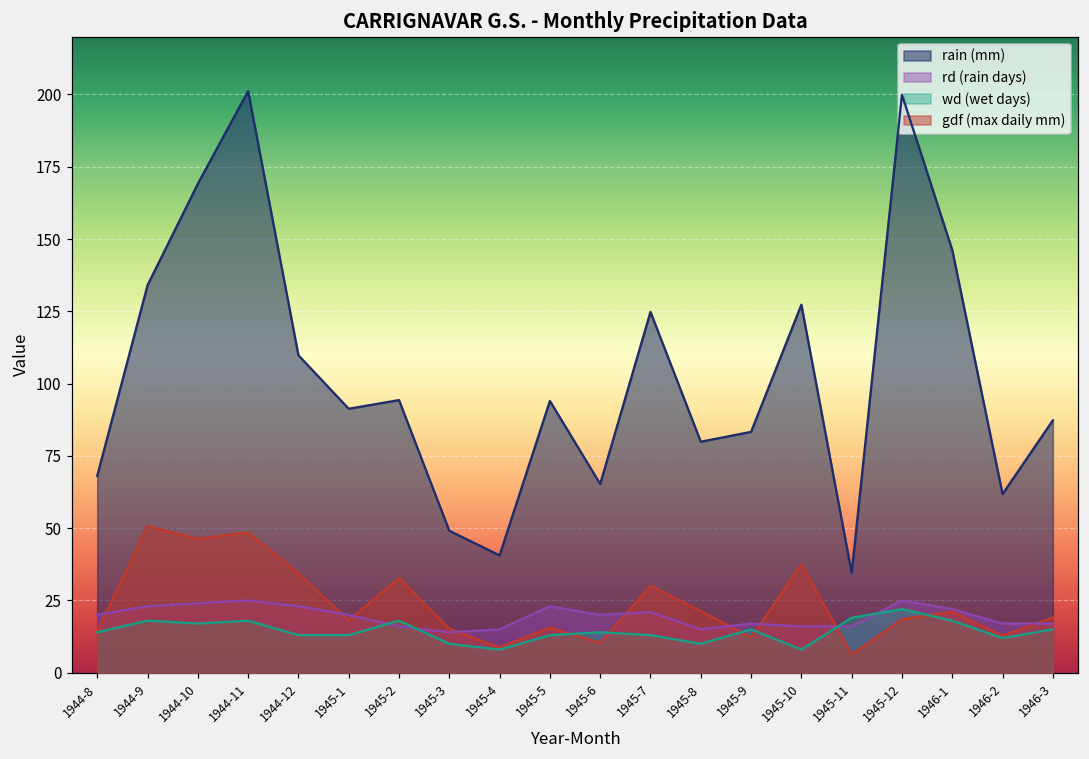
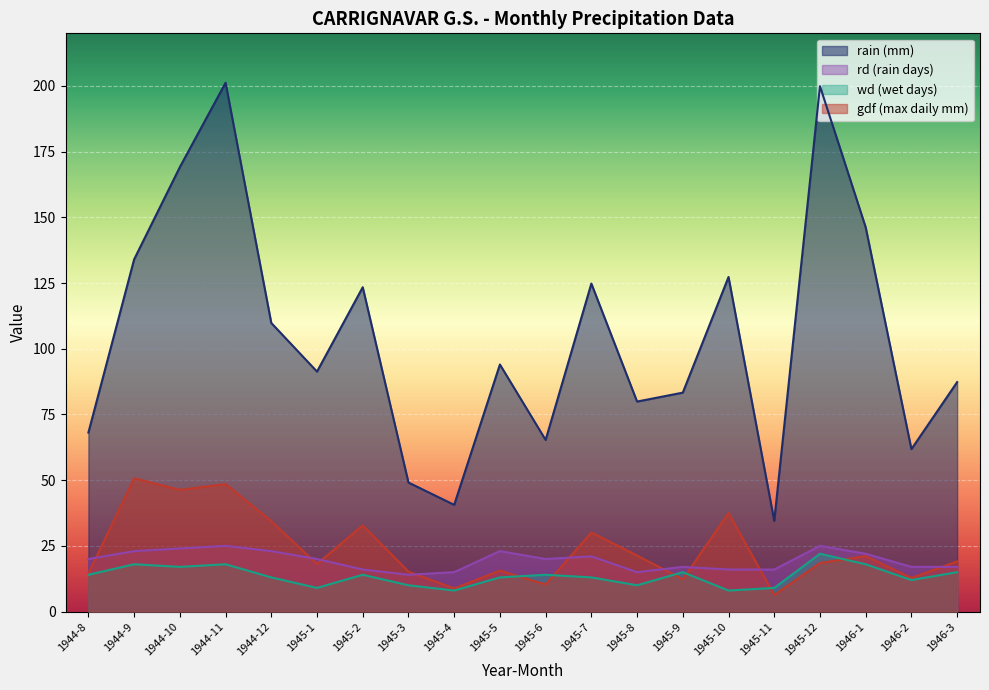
  {
    "rain (mm)": {
      "1944-8": 68,
      "1944-9": 134,
      "1944-10": 169,
      "1944-11": 201,
      "1944-12": 110,
      "1945-1": 91,
-     "1945-2": 94,
+     "1945-2": 123,
      "1945-3": 49,
      "1945-4": 41,
      "1945-5": 94,
      "1945-6": 65,
      "1945-7": 125,
      "1945-8": 80,
      "1945-9": 83,
      "1945-10": 127,
      "1945-11": 35,
      "1946-1": 146,
      "1946-2": 62,
      "1946-3": 87
    },
    "rd (rain days)": {
      "1944-8": 20,
      "1944-9": 23,
      "1944-10": 24,
      "1944-11": 25,
      "1944-12": 23,
      "1945-1": 20,
      "1945-2": 16,
      "1945-3": 14,
      "1945-4": 15,
      "1945-5": 23,
      "1945-6": 20,
      "1945-7": 21,
      "1945-8": 15,
      "1945-9": 17,
      "1945-10": 16,
      "1945-11": 16,
      "1945-12": 25,
      "1946-2": 17,
      "1946-3": 17
    },
    "wd (wet days)": {
      "1944-9": 18,
      "1944-10": 17,
      "1944-11": 18,
      "1944-12": 13,
-     "1945-1": 13,
-     "1945-2": 18,
+     "1945-1": 9,
+     "1945-2": 14,
      "1945-3": 10,
      "1945-5": 13,
      "1945-6": 14,
      "1945-7": 13,
      "1945-8": 10,
      "1945-9": 15,
      "1945-10": 8,
-     "1945-11": 19,
+     "1945-11": 9,
      "1945-12": 22,
      "1946-1": 18,
      "1946-3": 15
    },
    "gdf (max daily mm)": {
      "1944-9": 51,
      "1944-10": 46,
      "1944-11": 49,
      "1944-12": 34,
      "1945-1": 18,
      "1945-2": 33,
      "1945-3": 15,
      "1945-5": 16,
      "1945-6": 10,
      "1945-7": 30,
      "1945-8": 21,
      "1945-9": 12,
      "1945-10": 38,
      "1945-11": 6,
      "1945-12": 19,
      "1946-3": 19
    }
  }
